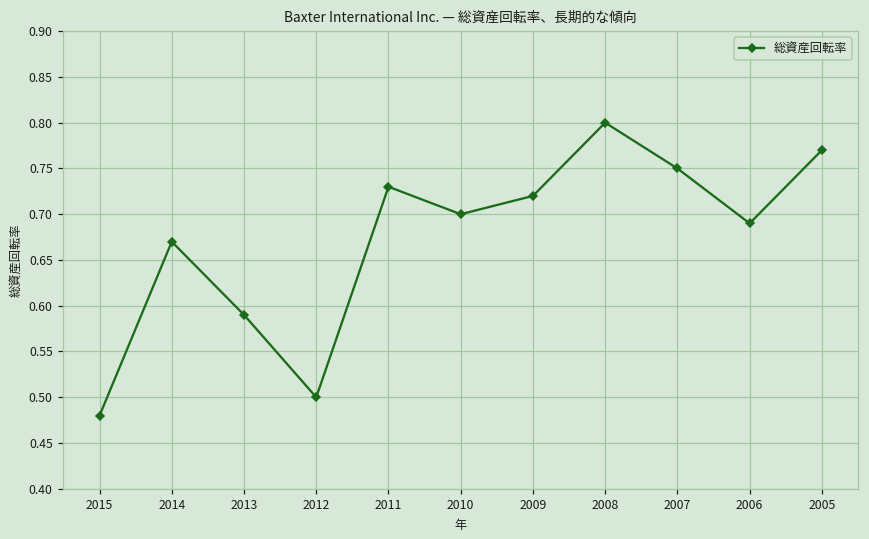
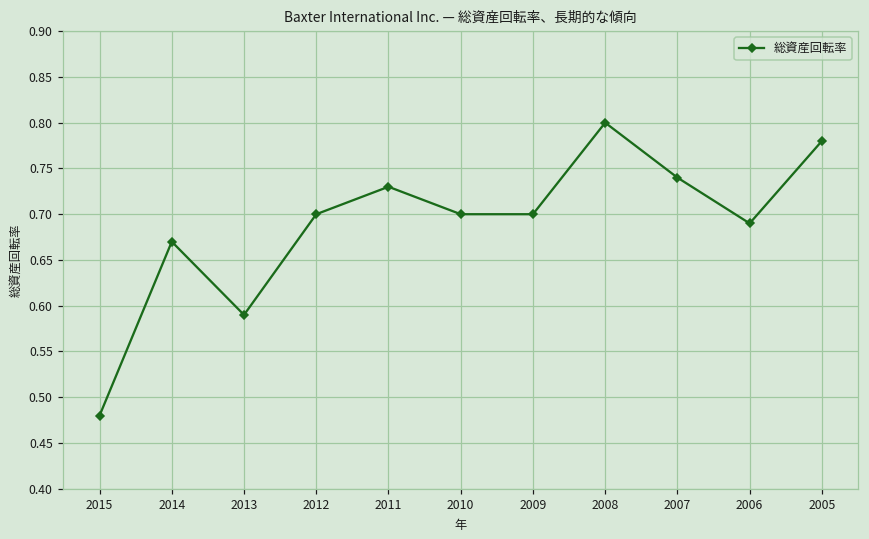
  {
    "2015": 0.48,
    "2014": 0.67,
    "2013": 0.59,
-   "2012": 0.5,
+   "2012": 0.7,
    "2011": 0.73,
    "2010": 0.70,
-   "2009": 0.72,
+   "2009": 0.70,
    "2008": 0.80,
-   "2007": 0.75,
+   "2007": 0.74,
    "2006": 0.69,
-   "2005": 0.77
+   "2005": 0.78
  }
